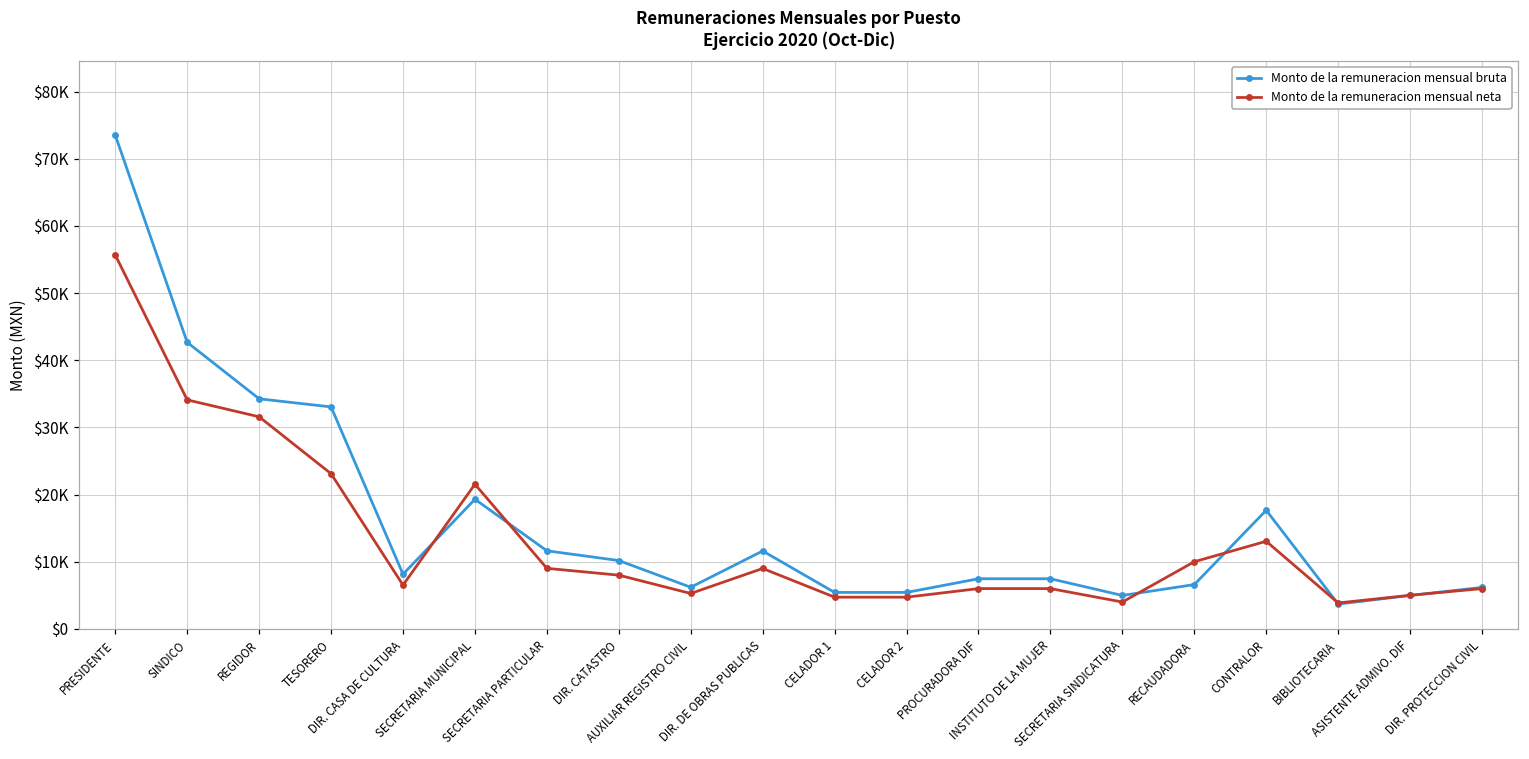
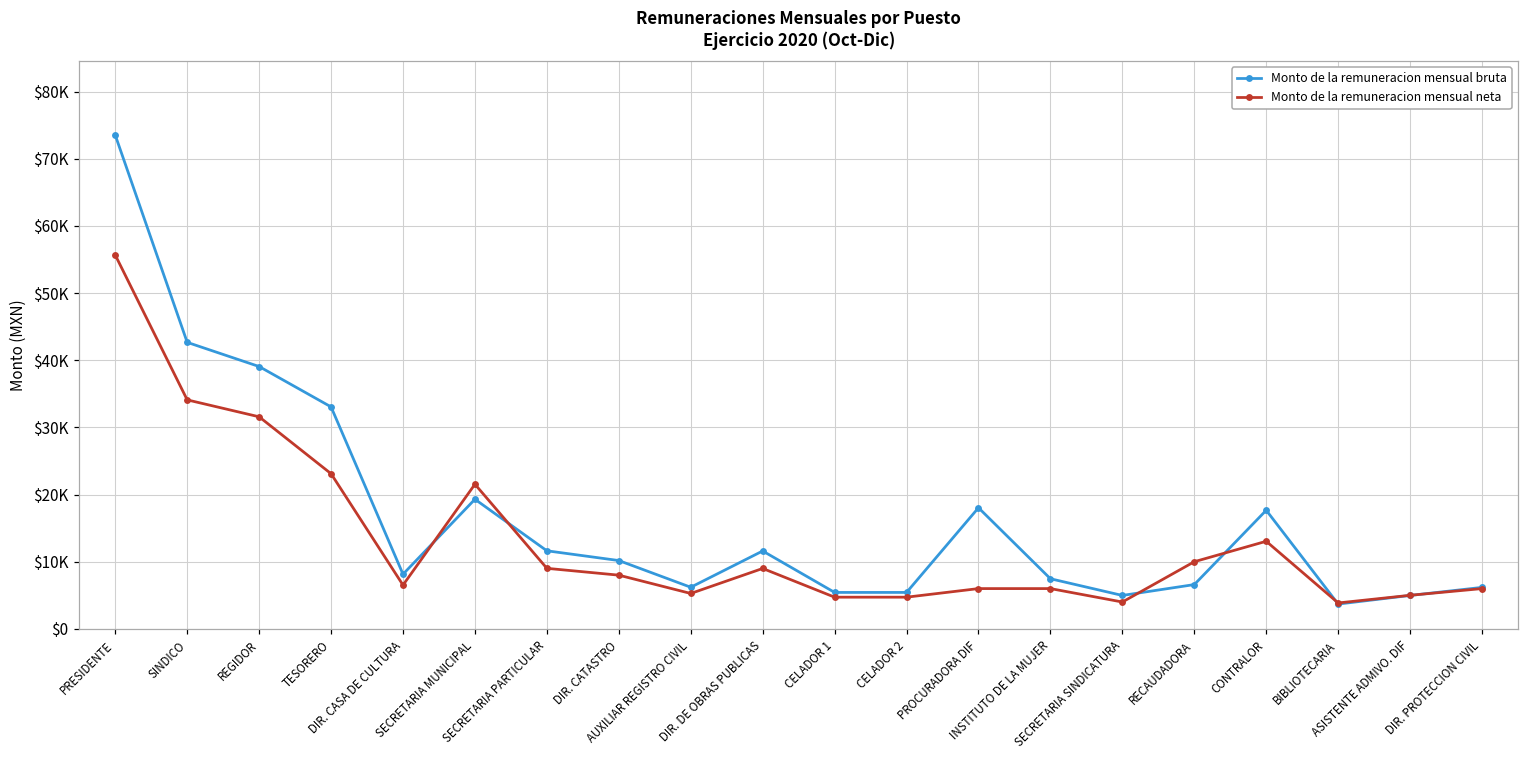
  {
    "Monto de la remuneracion mensual bruta": {
      "PRESIDENTE": "$74000",
      "SINDICO": "$43000",
-     "REGIDOR": "$34000",
+     "REGIDOR": "$39000",
      "TESORERO": "$33000",
      "DIR. CASA DE CULTURA": "$8000",
      "SECRETARIA MUNICIPAL": "$19000",
      "SECRETARIA PARTICULAR": "$12000",
      "DIR. CATASTRO": "$10000",
      "AUXILIAR REGISTRO CIVIL": "$6000",
      "DIR. DE OBRAS PUBLICAS": "$12000",
      "CELADOR 1": "$5000",
      "CELADOR 2": "$5000",
-     "PROCURADORA DIF": "$7000",
+     "PROCURADORA DIF": "$18000",
      "INSTITUTO DE LA MUJER": "$7000",
      "SECRETARIA SINDICATURA": "$5000",
      "RECAUDADORA": "$7000",
      "CONTRALOR": "$18000"
    },
    "Monto de la remuneracion mensual neta": {
      "PRESIDENTE": "$56000",
      "SINDICO": "$34000",
      "REGIDOR": "$32000",
      "TESORERO": "$23000",
      "DIR. CASA DE CULTURA": "$7000",
      "SECRETARIA MUNICIPAL": "$22000",
      "SECRETARIA PARTICULAR": "$9000",
      "DIR. CATASTRO": "$8000",
      "AUXILIAR REGISTRO CIVIL": "$5000",
      "DIR. DE OBRAS PUBLICAS": "$9000",
      "CELADOR 1": "$5000",
      "CELADOR 2": "$5000",
      "PROCURADORA DIF": "$6000",
      "INSTITUTO DE LA MUJER": "$6000",
      "SECRETARIA SINDICATURA": "$4000",
      "RECAUDADORA": "$10000",
      "CONTRALOR": "$13000"
    }
  }
